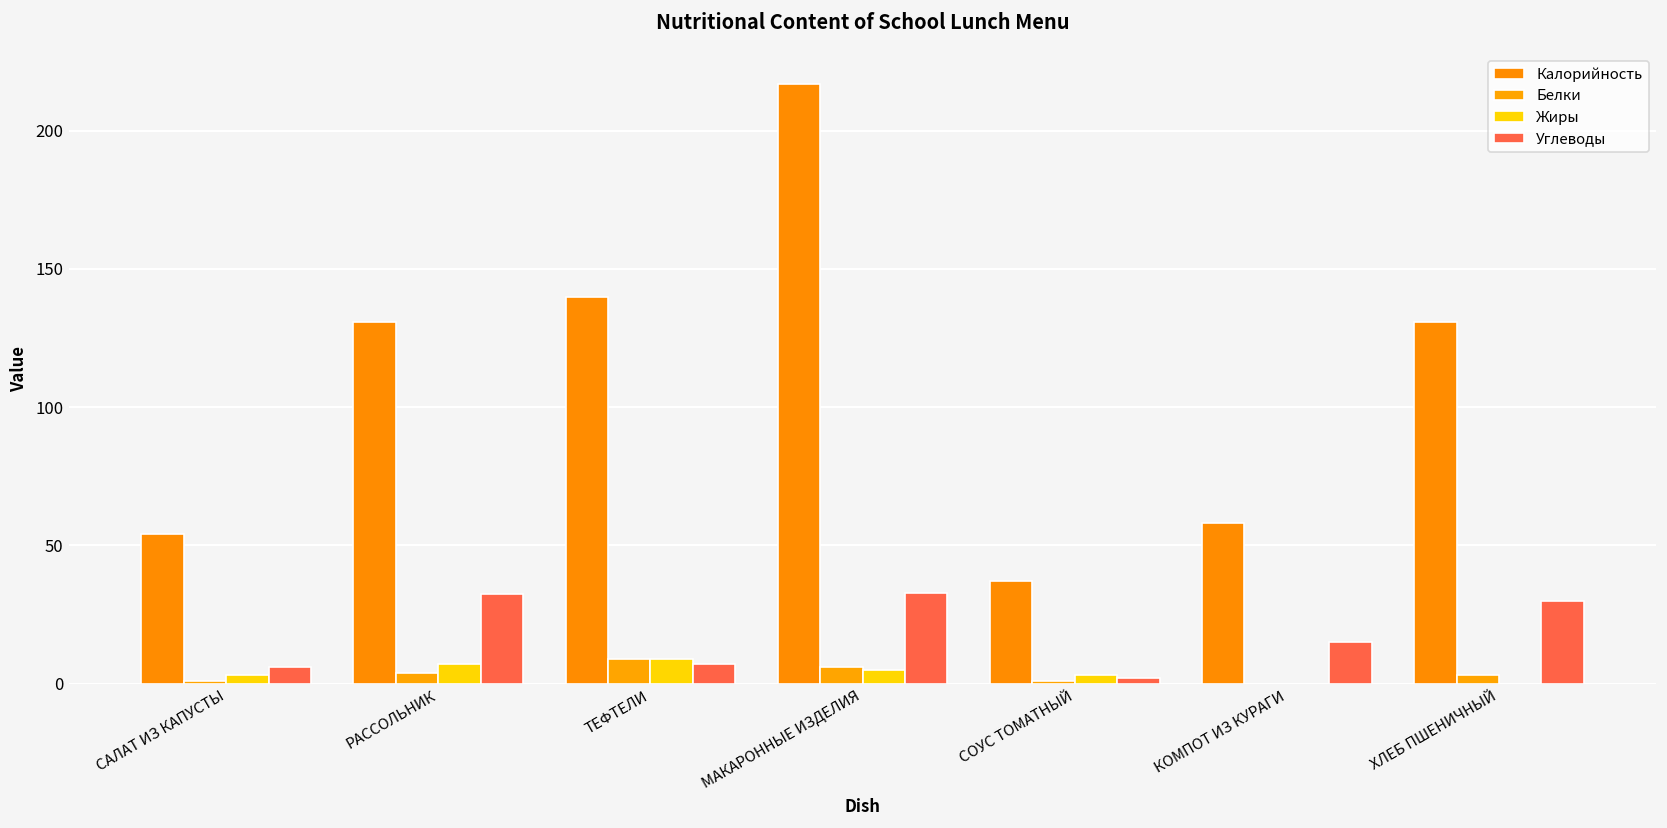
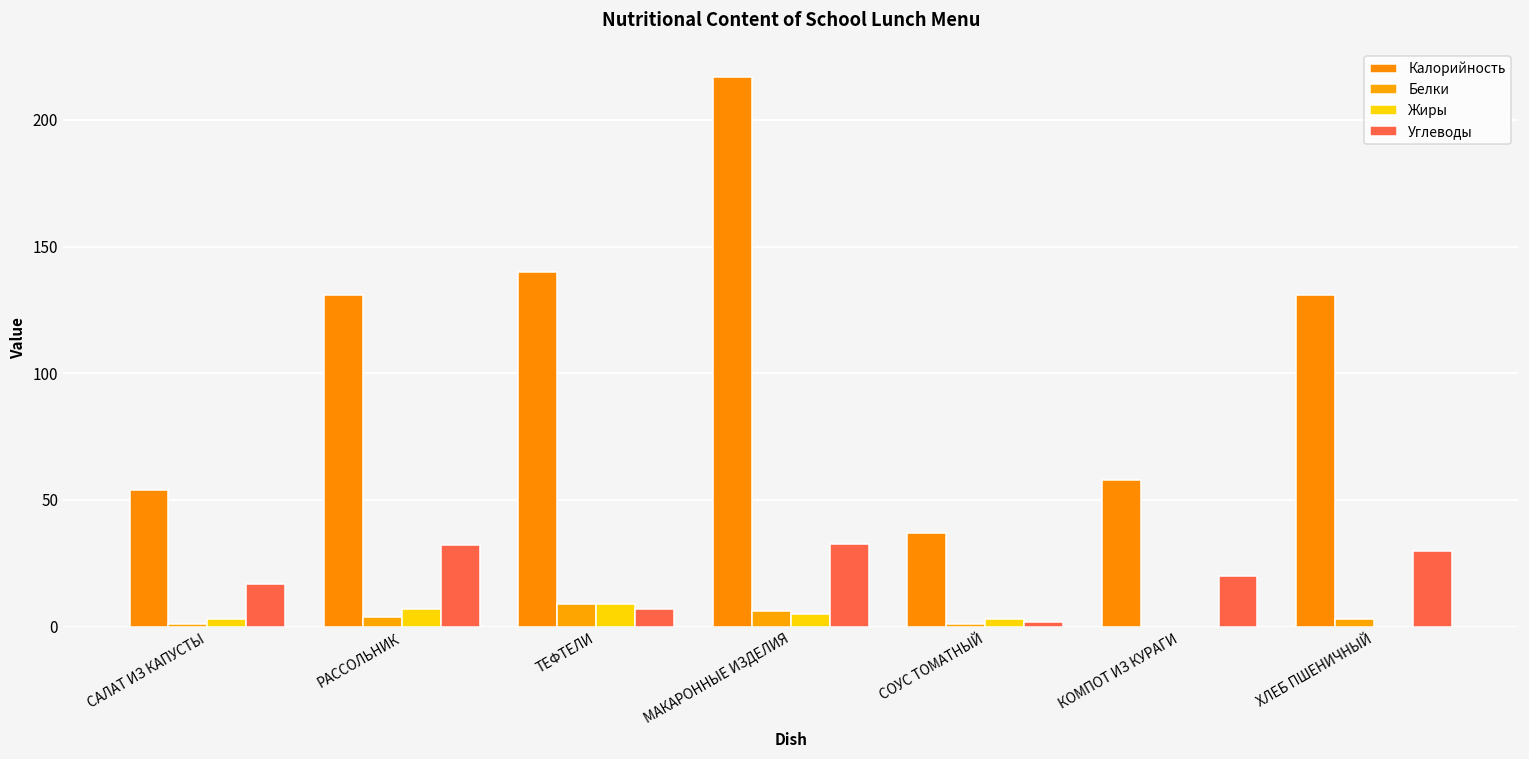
  {
    "Углеводы": {
-     "САЛАТ ИЗ КАПУСТЫ": 6,
+     "САЛАТ ИЗ КАПУСТЫ": 17,
      "РАССОЛЬНИК": 32,
      "ТЕФТЕЛИ": 7,
      "МАКАРОННЫЕ ИЗДЕЛИЯ": 33,
      "СОУС ТОМАТНЫЙ": 2,
-     "КОМПОТ ИЗ КУРАГИ": 15,
+     "КОМПОТ ИЗ КУРАГИ": 20,
      "ХЛЕБ ПШЕНИЧНЫЙ": 30
    }
  }
